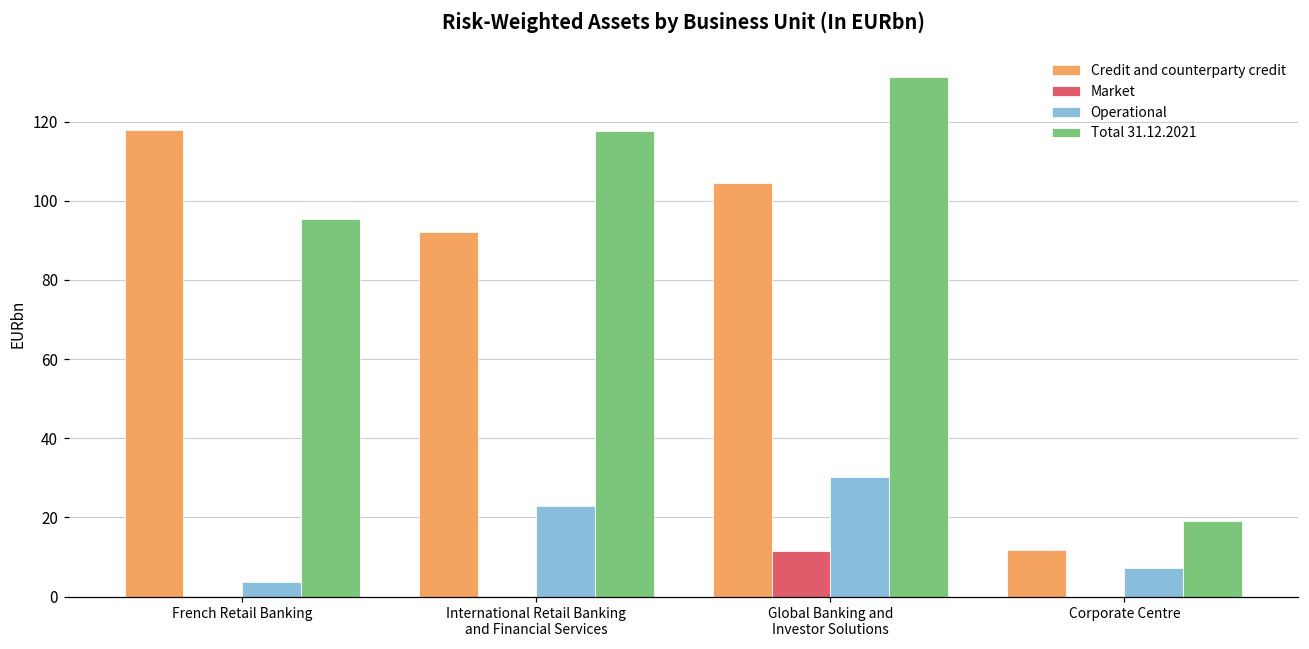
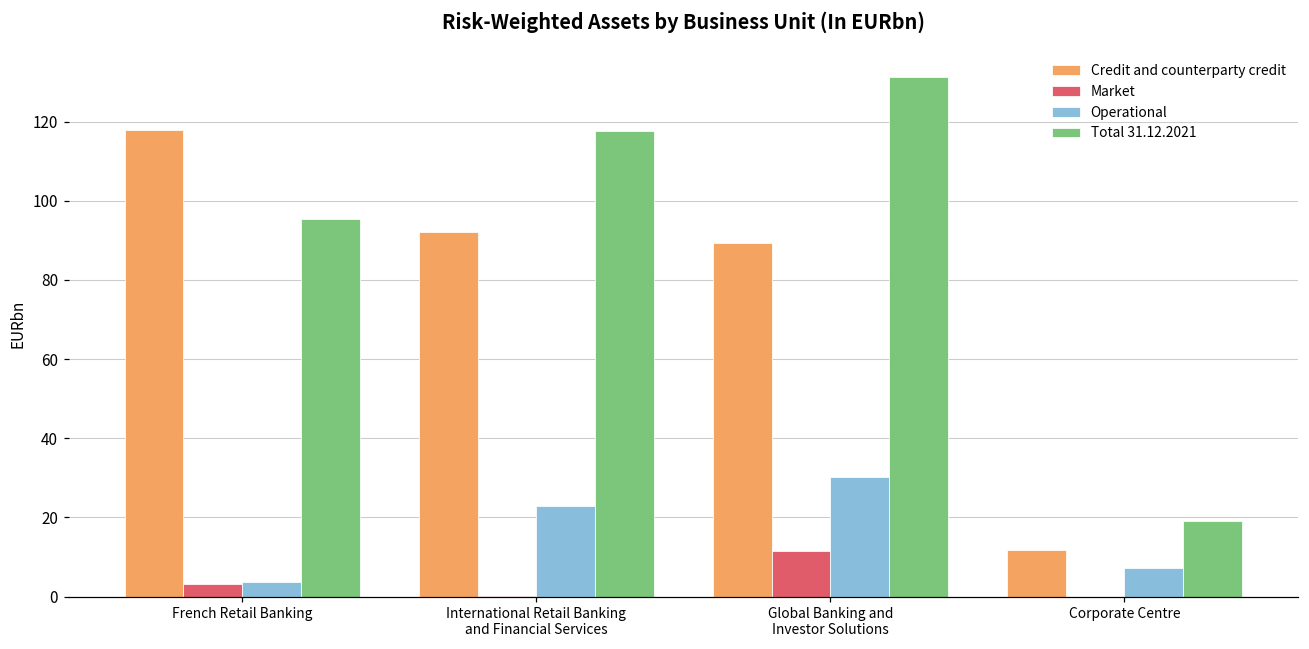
  {
    "Credit and counterparty credit": {
      "French Retail Banking": 118,
      "International Retail Banking and Financial Services": 92,
-     "Global Banking and Investor Solutions": 105,
+     "Global Banking and Investor Solutions": 89,
      "Corporate Centre": 12
    },
    "Market": {
-     "French Retail Banking": 0,
+     "French Retail Banking": 3,
      "Global Banking and Investor Solutions": 12,
      "Corporate Centre": 0
    },
    "Operational": {
      "French Retail Banking": 4,
      "International Retail Banking and Financial Services": 23,
      "Global Banking and Investor Solutions": 30,
      "Corporate Centre": 7
    },
    "Total 31.12.2021": {
      "French Retail Banking": 96,
      "International Retail Banking and Financial Services": 118,
      "Global Banking and Investor Solutions": 131,
      "Corporate Centre": 19
    }
  }
